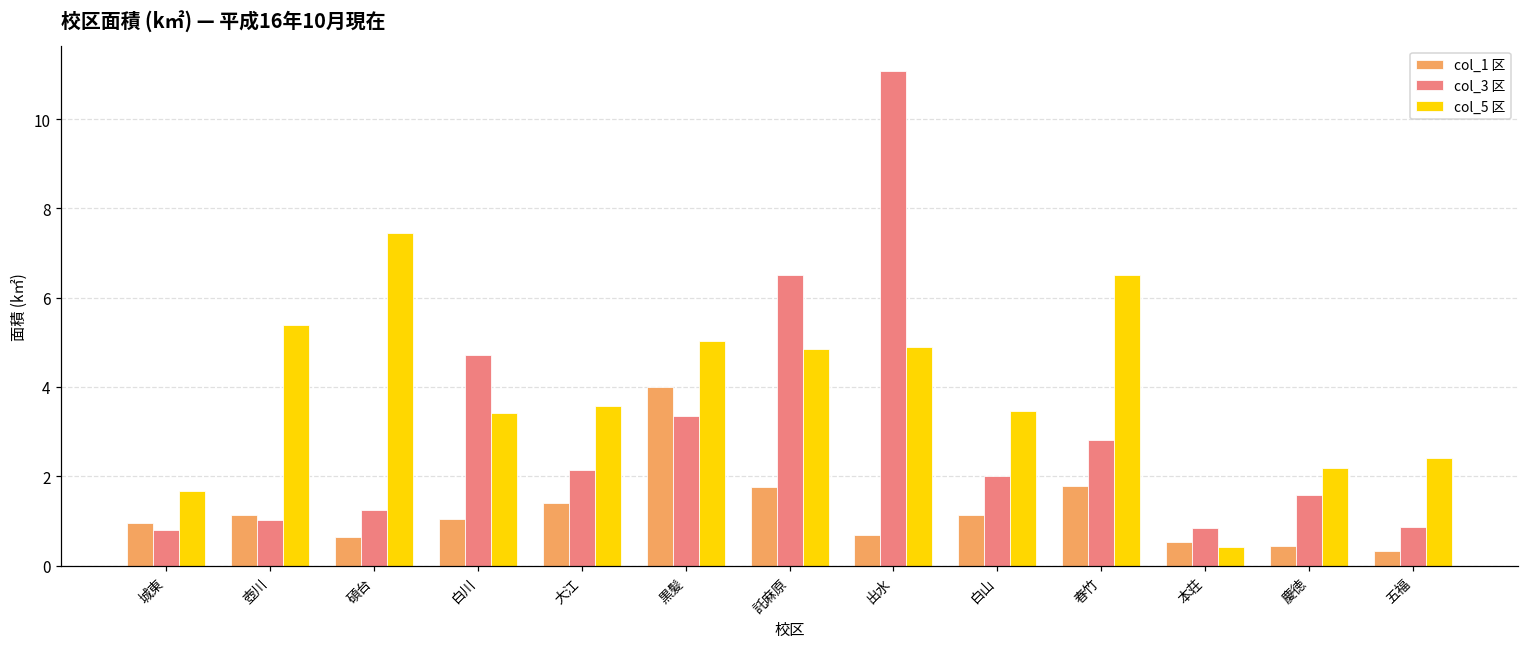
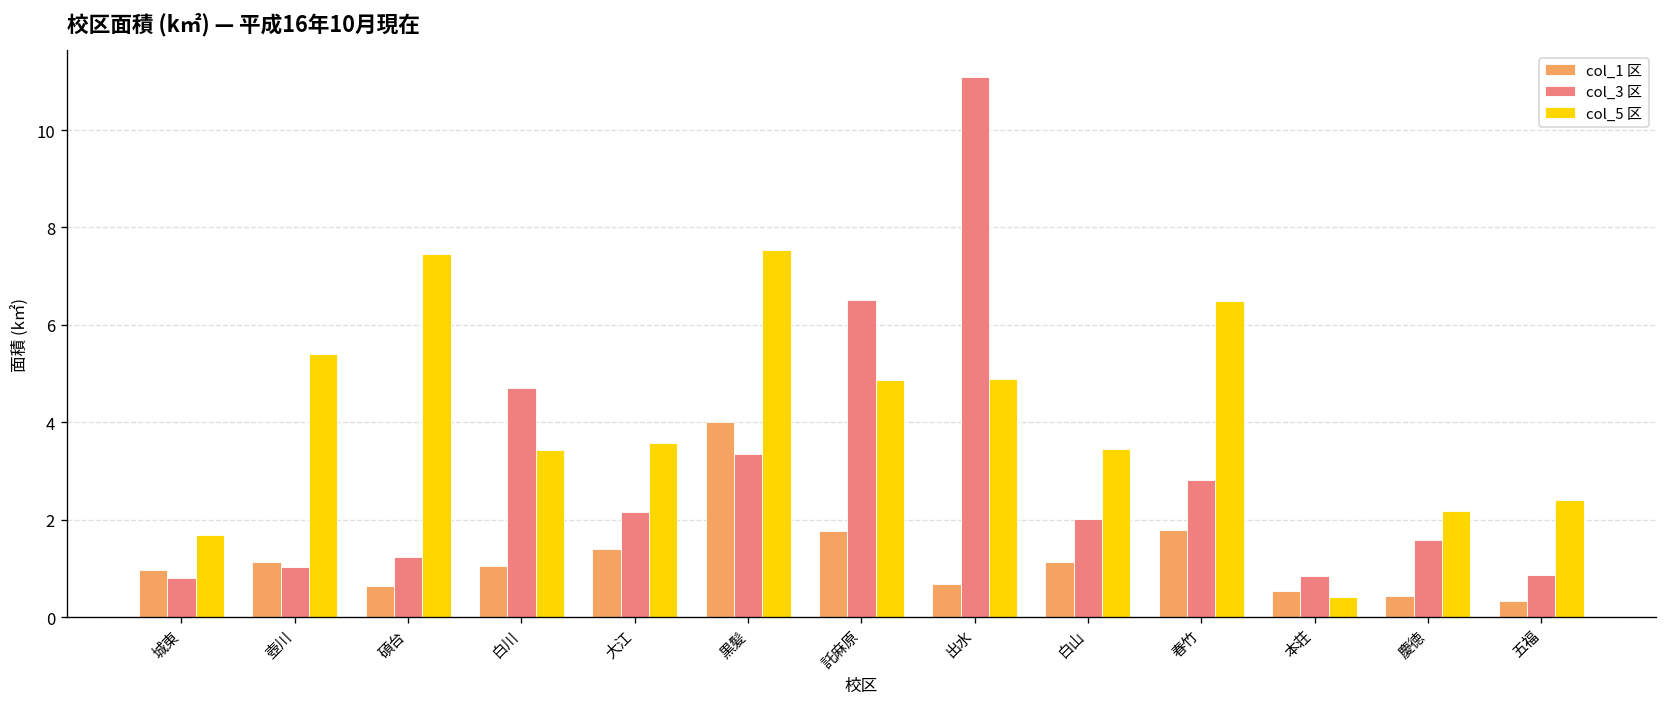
  {
    "col_5 区": {
      "城東": 1.7,
      "壺川": 5.4,
      "碩台": 7.5,
      "白川": 3.4,
      "大江": 3.6,
-     "黒髪": 5.0,
+     "黒髪": 7.5,
      "託麻原": 4.9,
      "出水": 4.9,
      "白山": 3.5,
      "春竹": 6.5,
      "本荘": 0.4,
      "慶徳": 2.2,
      "五福": 2.4
    }
  }
